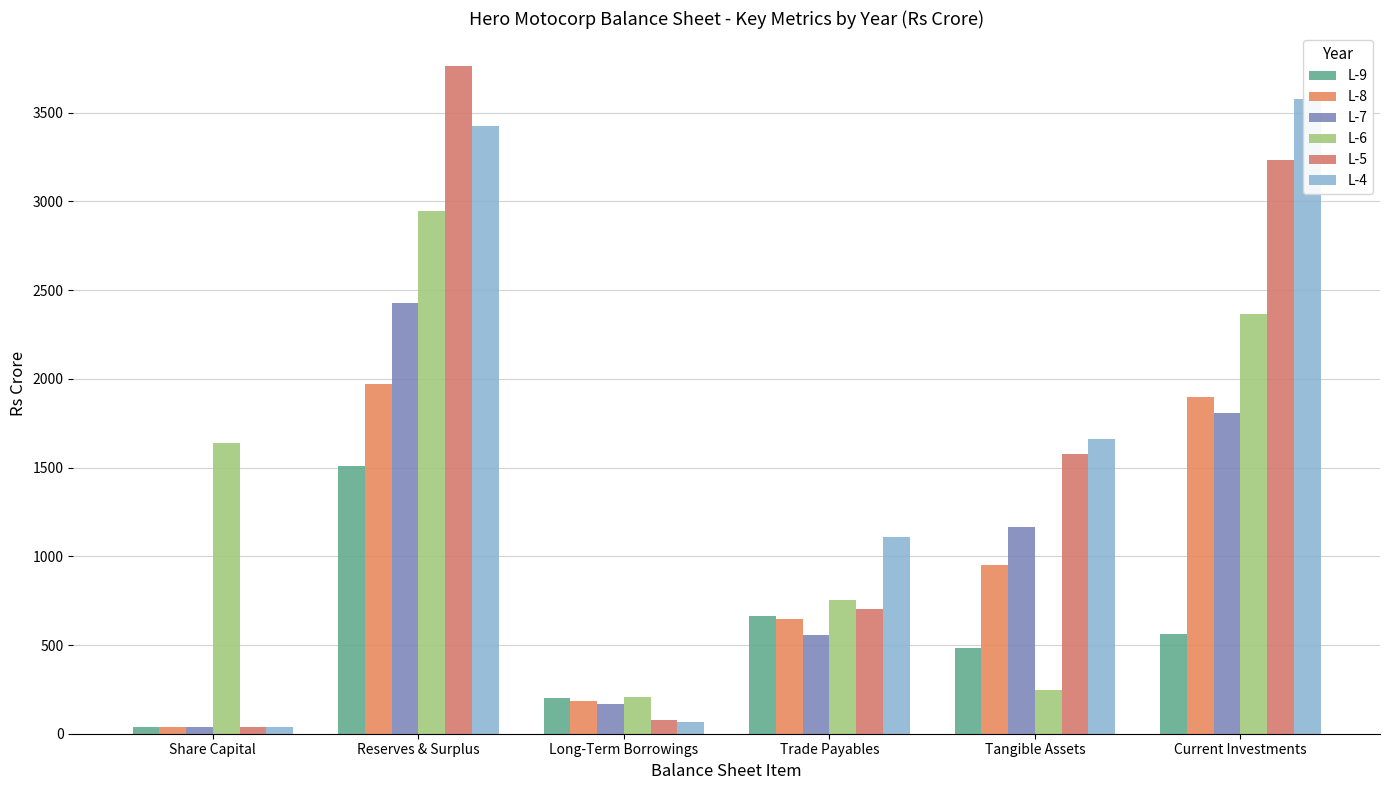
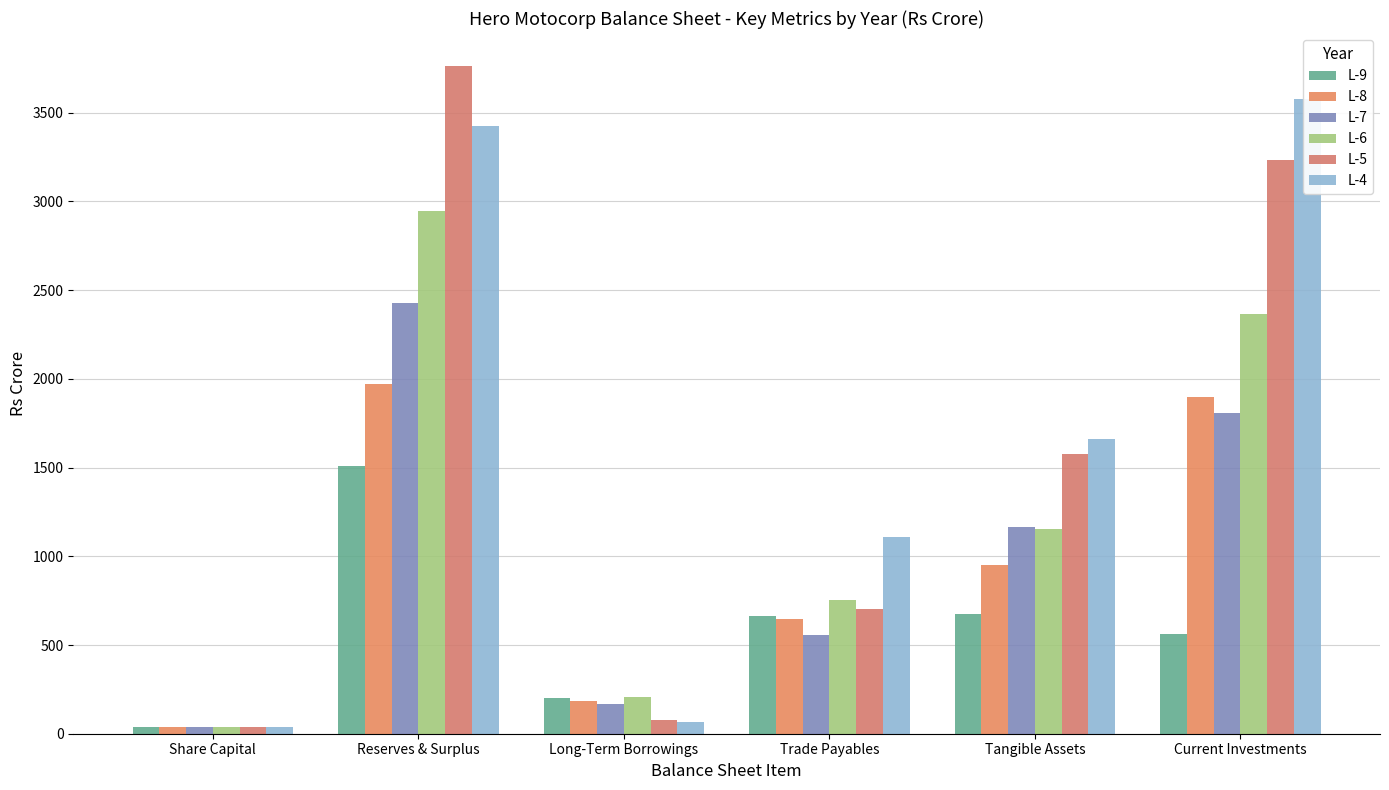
  {
    "L-9": {
      "Share Capital": 40,
      "Reserves & Surplus": 1510,
      "Long-Term Borrowings": 200,
      "Trade Payables": 660,
-     "Tangible Assets": 480,
+     "Tangible Assets": 670,
      "Current Investments": 560
    },
    "L-6": {
-     "Share Capital": 1640,
+     "Share Capital": 40,
      "Reserves & Surplus": 2950,
      "Long-Term Borrowings": 210,
      "Trade Payables": 760,
-     "Tangible Assets": 250,
+     "Tangible Assets": 1160,
      "Current Investments": 2360
    }
  }
